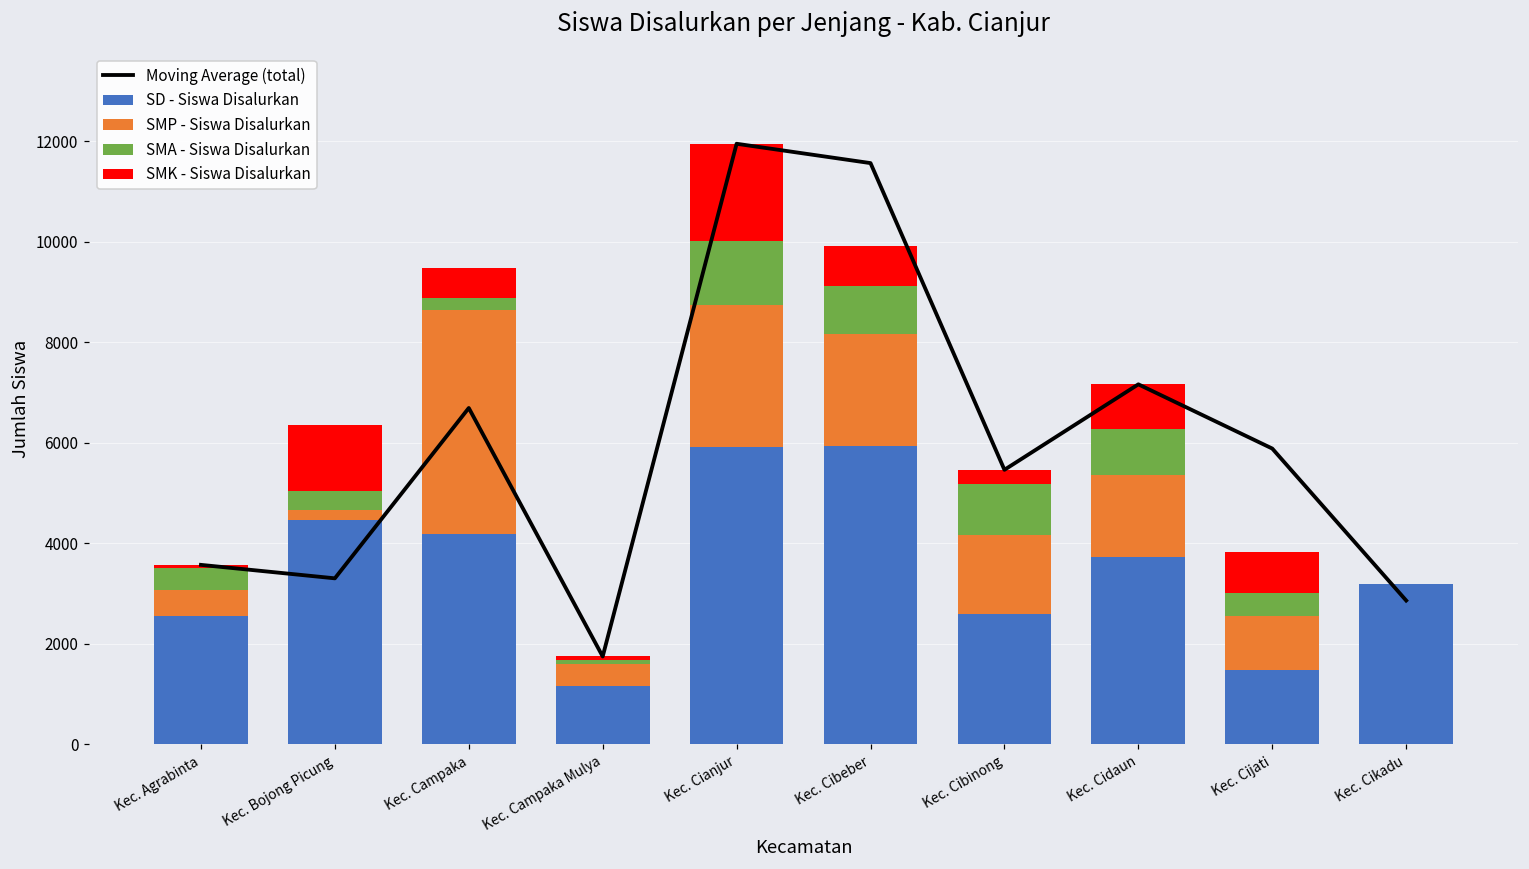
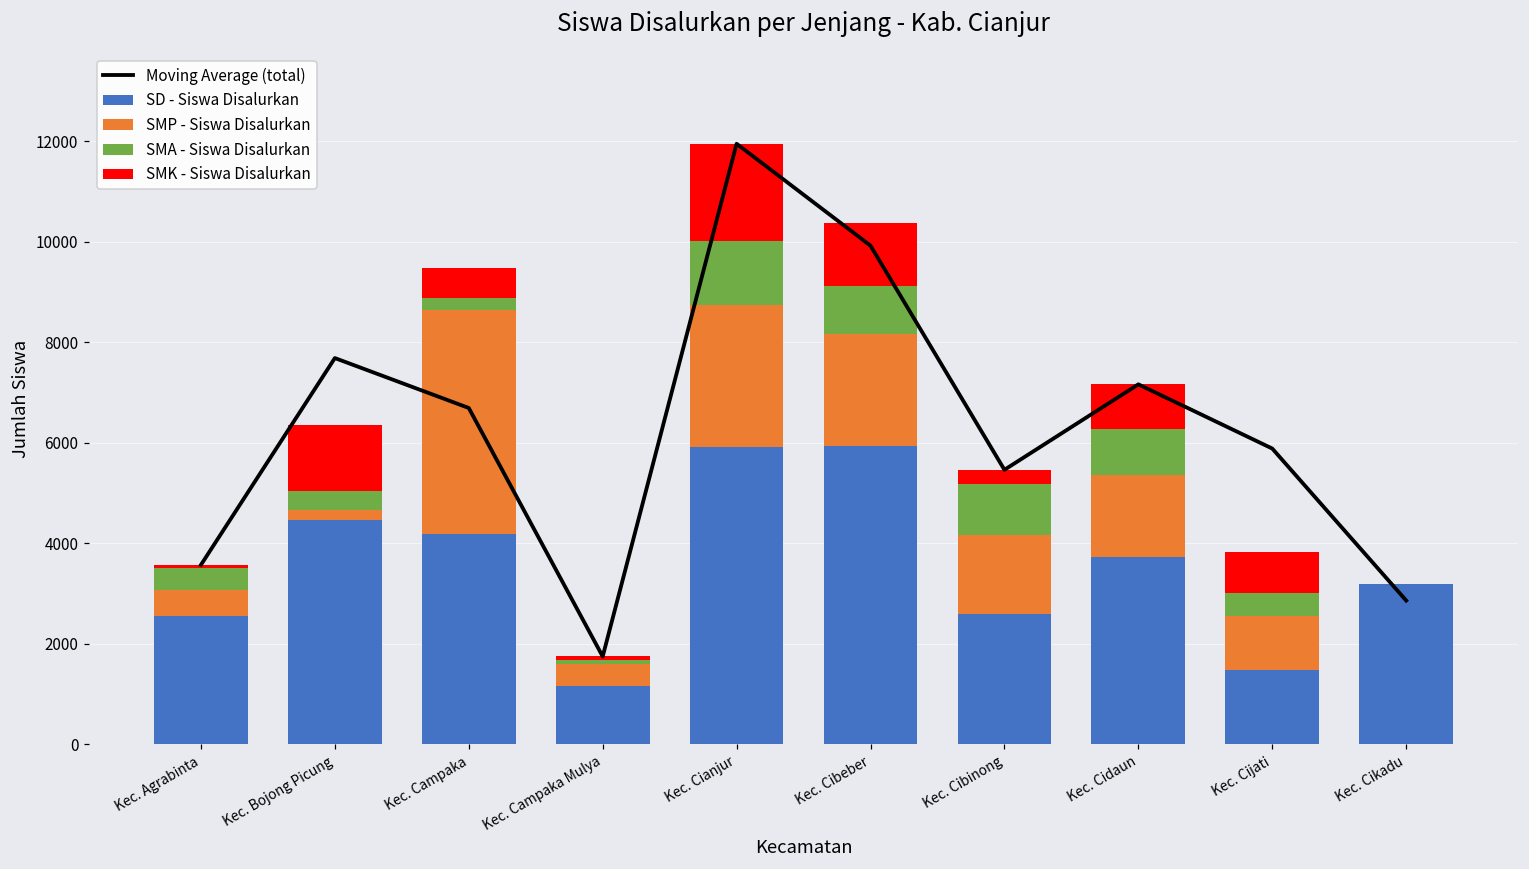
  {
    "Moving Average (total)": {
      "Kec. Agrabinta": 3600,
-     "Kec. Bojong Picung": 3300,
+     "Kec. Bojong Picung": 7700,
      "Kec. Campaka": 6700,
      "Kec. Campaka Mulya": 1700,
      "Kec. Cianjur": 12000,
-     "Kec. Cibeber": 11600,
+     "Kec. Cibeber": 9900,
      "Kec. Cibinong": 5500,
      "Kec. Cidaun": 7200,
      "Kec. Cijati": 5900,
      "Kec. Cikadu": 2900
    },
    "SD - Siswa Disalurkan": {
      "Kec. Agrabinta": 2500,
      "Kec. Bojong Picung": 4500,
      "Kec. Campaka": 4200,
      "Kec. Campaka Mulya": 1100,
      "Kec. Cianjur": 5900,
      "Kec. Cibeber": 5900,
      "Kec. Cibinong": 2600,
      "Kec. Cidaun": 3700,
      "Kec. Cijati": 1500,
      "Kec. Cikadu": 3200
    },
    "SMP - Siswa Disalurkan": {
      "Kec. Agrabinta": 500,
      "Kec. Bojong Picung": 200,
      "Kec. Campaka": 4500,
      "Kec. Campaka Mulya": 500,
      "Kec. Cianjur": 2800,
      "Kec. Cibeber": 2200,
      "Kec. Cibinong": 1600,
      "Kec. Cidaun": 1700,
      "Kec. Cijati": 1100,
      "Kec. Cikadu": 0
    },
    "SMA - Siswa Disalurkan": {
      "Kec. Agrabinta": 400,
      "Kec. Bojong Picung": 400,
      "Kec. Campaka": 300,
      "Kec. Campaka Mulya": 100,
      "Kec. Cianjur": 1300,
      "Kec. Cibeber": 1000,
      "Kec. Cibinong": 1000,
      "Kec. Cidaun": 900,
      "Kec. Cijati": 500,
      "Kec. Cikadu": 0
    },
    "SMK - Siswa Disalurkan": {
      "Kec. Agrabinta": 100,
      "Kec. Bojong Picung": 1300,
      "Kec. Campaka": 600,
      "Kec. Campaka Mulya": 100,
      "Kec. Cianjur": 1900,
-     "Kec. Cibeber": 800,
+     "Kec. Cibeber": 1200,
      "Kec. Cibinong": 300,
      "Kec. Cidaun": 900,
      "Kec. Cijati": 800,
      "Kec. Cikadu": 0
    }
  }
